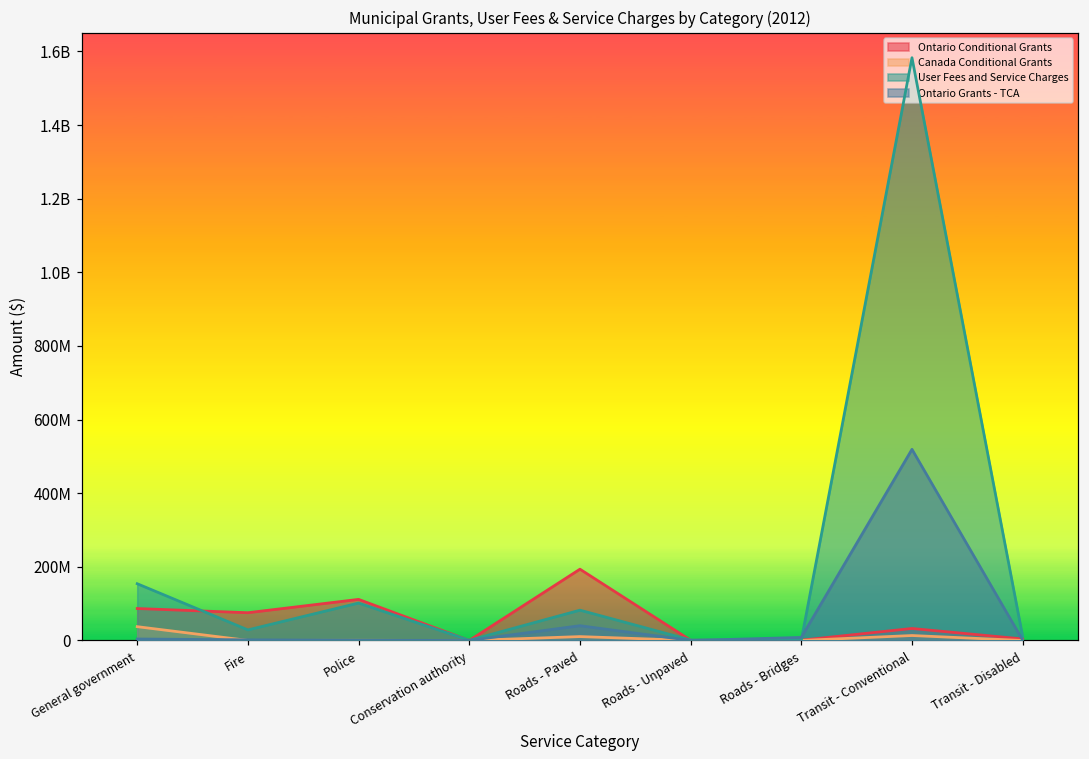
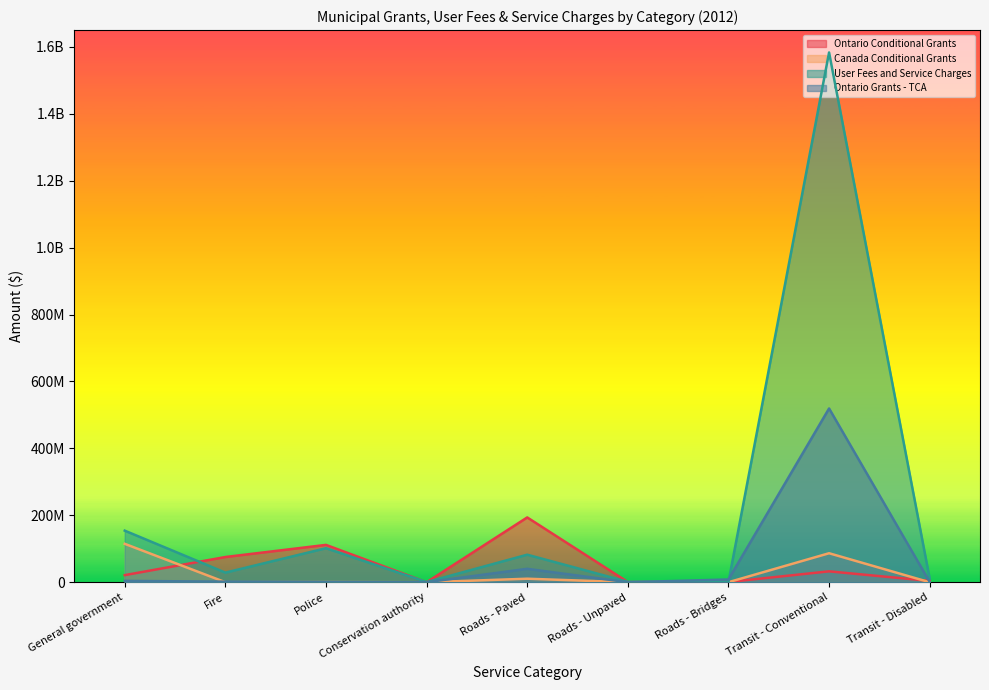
  {
    "Ontario Conditional Grants": {
-     "General government": 90000000,
+     "General government": 20000000,
      "Fire": 80000000,
      "Police": 110000000,
      "Roads - Paved": 190000000,
      "Transit - Conventional": 30000000
    },
    "Canada Conditional Grants": {
-     "General government": 40000000,
+     "General government": 110000000,
      "Roads - Paved": 10000000,
-     "Transit - Conventional": 10000000
+     "Transit - Conventional": 90000000
    }
  }
